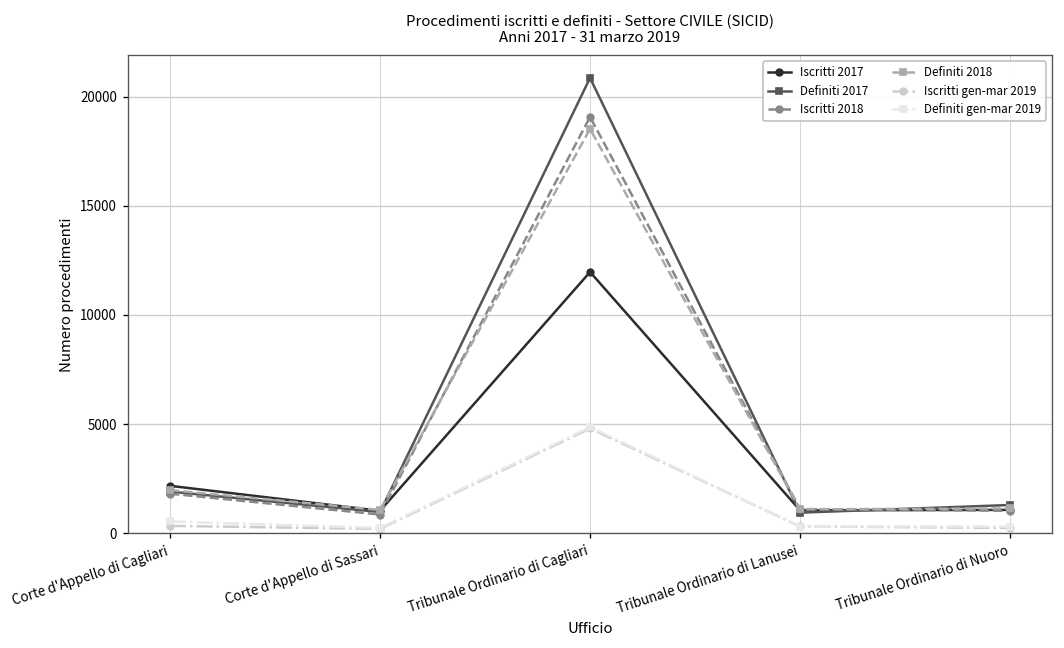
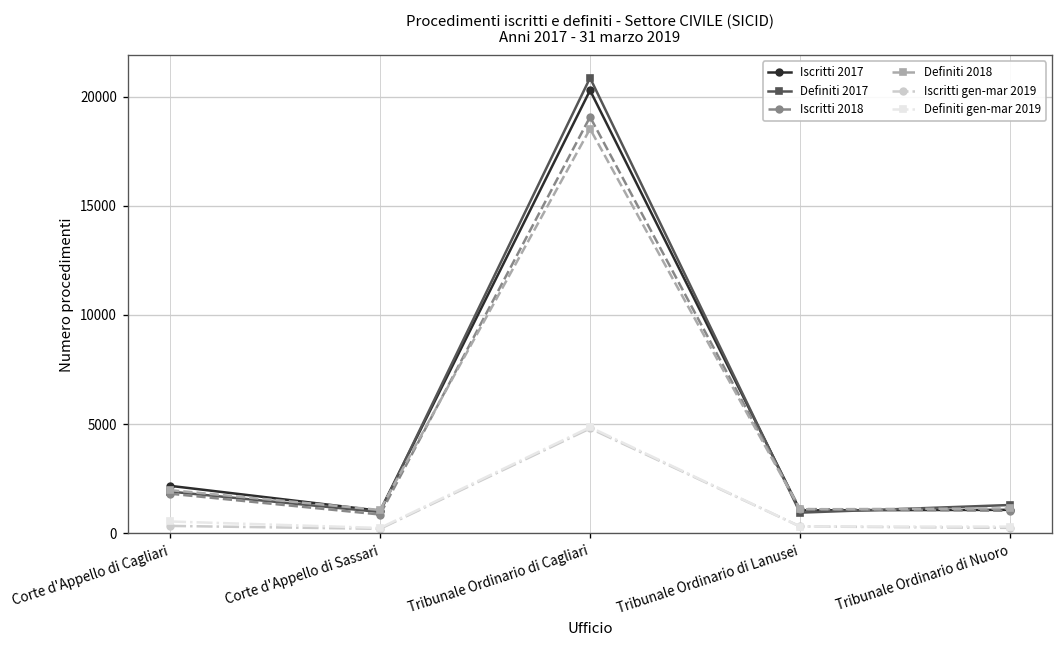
  {
    "Iscritti 2017": {
      "Corte d'Appello di Cagliari": 2200,
-     "Tribunale Ordinario di Cagliari": 12000
+     "Tribunale Ordinario di Cagliari": 20300
    },
    "Definiti 2017": {
      "Tribunale Ordinario di Cagliari": 20900,
      "Tribunale Ordinario di Nuoro": 1300
    }
  }
